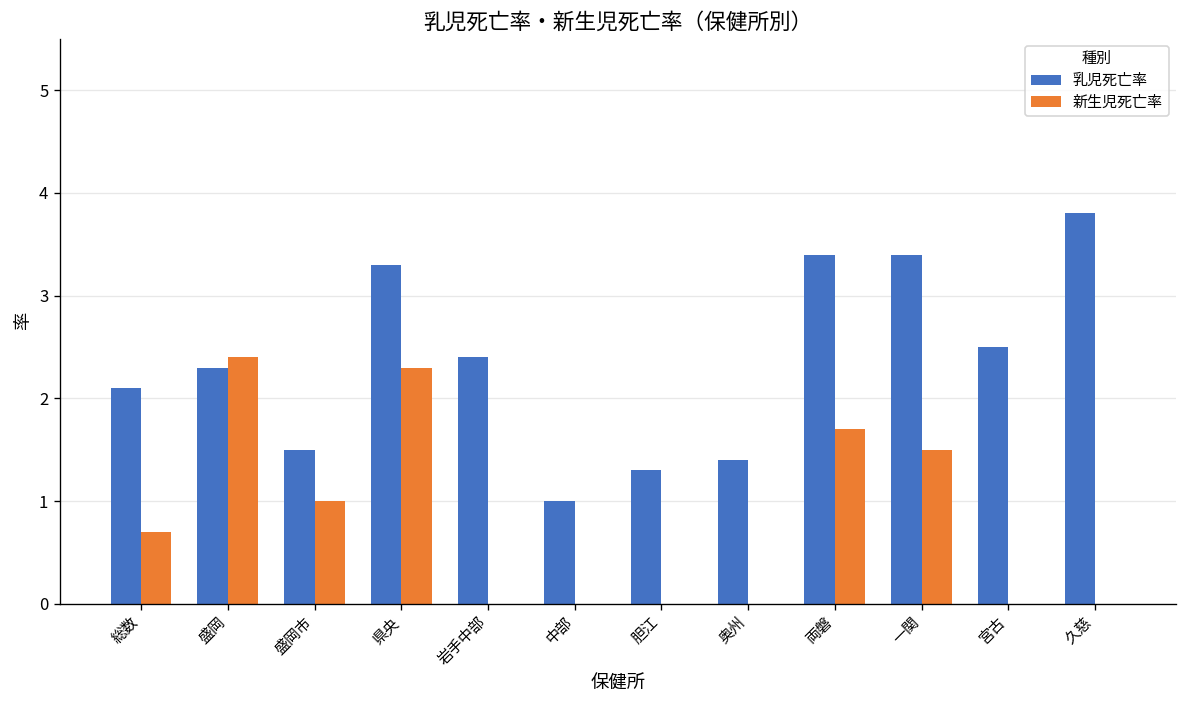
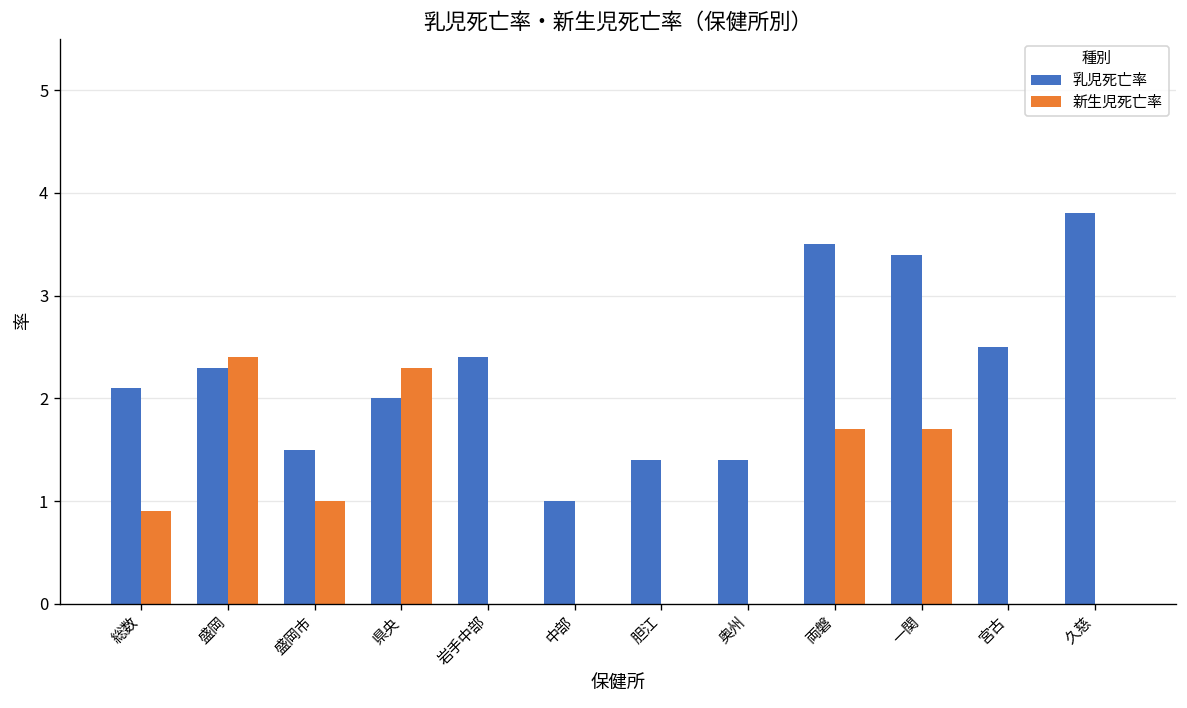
  {
    "乳児死亡率": {
      "総数": 2.1,
      "盛岡": 2.3,
      "盛岡市": 1.5,
-     "県央": 3.3,
+     "県央": 2.0,
      "岩手中部": 2.4,
      "中部": 1.0,
-     "胆江": 1.3,
+     "胆江": 1.4,
      "奥州": 1.4,
-     "両磐": 3.4,
+     "両磐": 3.5,
      "一関": 3.4,
      "宮古": 2.5,
      "久慈": 3.8
    },
    "新生児死亡率": {
-     "総数": 0.7,
+     "総数": 0.9,
      "盛岡": 2.4,
      "盛岡市": 1.0,
      "県央": 2.3,
      "岩手中部": 0.0,
      "中部": 0.0,
      "胆江": 0.0,
      "奥州": 0.0,
      "両磐": 1.7,
-     "一関": 1.5,
+     "一関": 1.7,
      "宮古": 0.0,
      "久慈": 0.0
    }
  }
